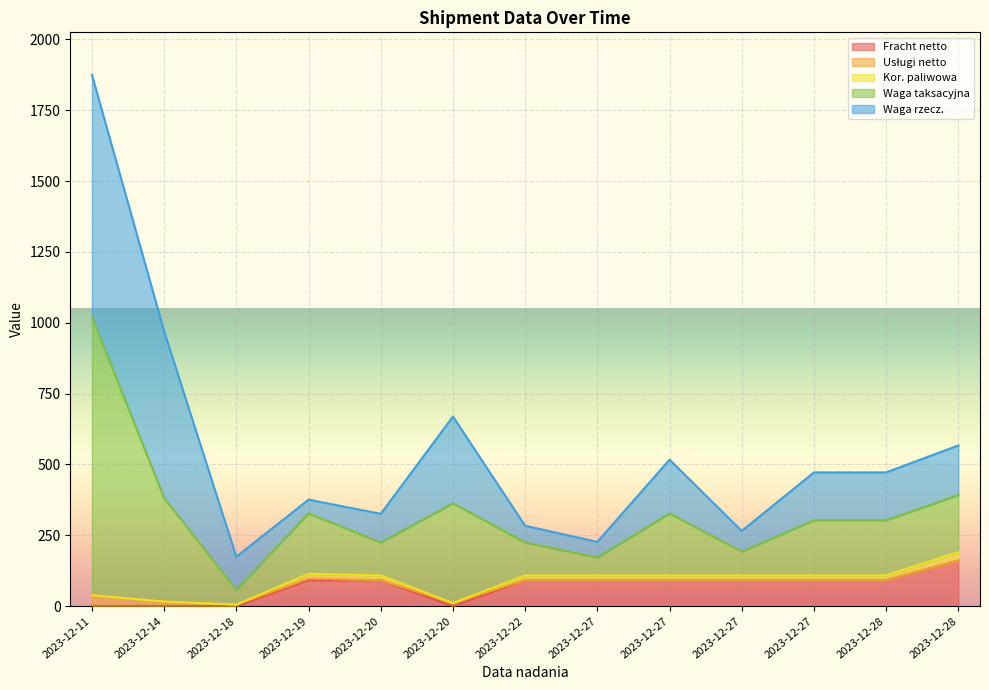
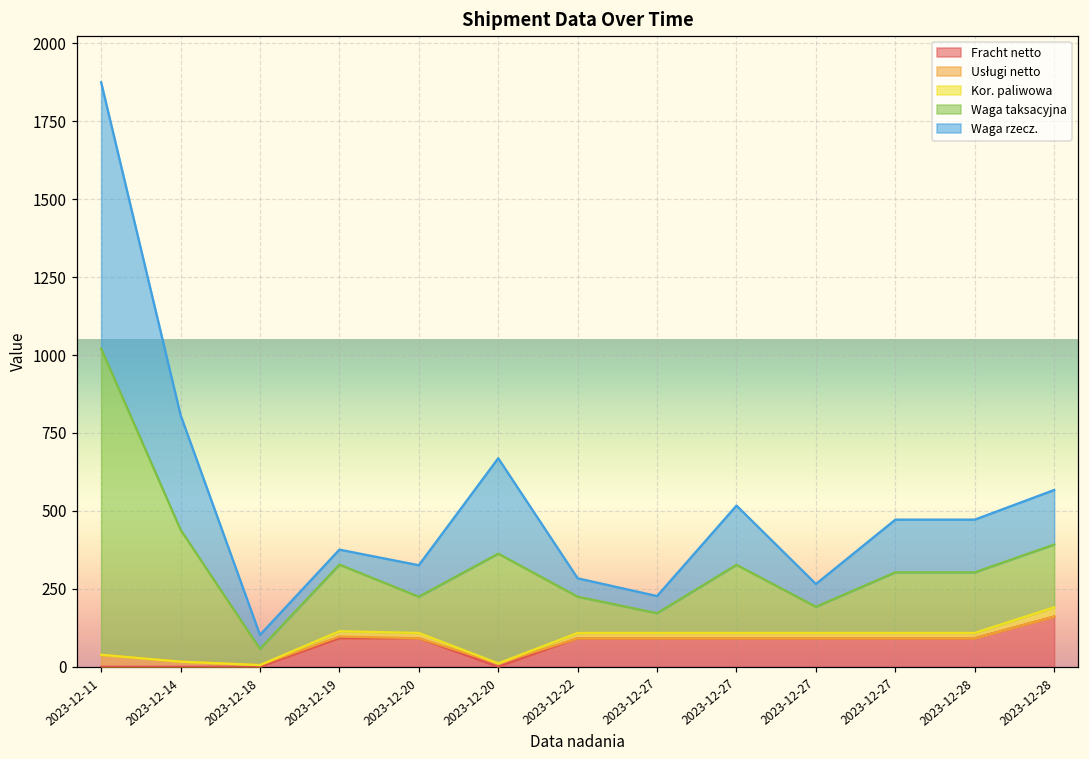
  {
    "Fracht netto": {
      "2023-12-11": 0,
      "2023-12-14": 0
    },
    "Waga taksacyjna": {
      "2023-12-11": 980,
-     "2023-12-14": 370,
+     "2023-12-14": 420,
      "2023-12-18": 50,
      "2023-12-19": 210,
      "2023-12-22": 120
    },
    "Waga rzecz.": {
      "2023-12-11": 850,
-     "2023-12-14": 590,
-     "2023-12-18": 120,
+     "2023-12-14": 370,
+     "2023-12-18": 50,
      "2023-12-19": 50,
      "2023-12-22": 60
    }
  }
